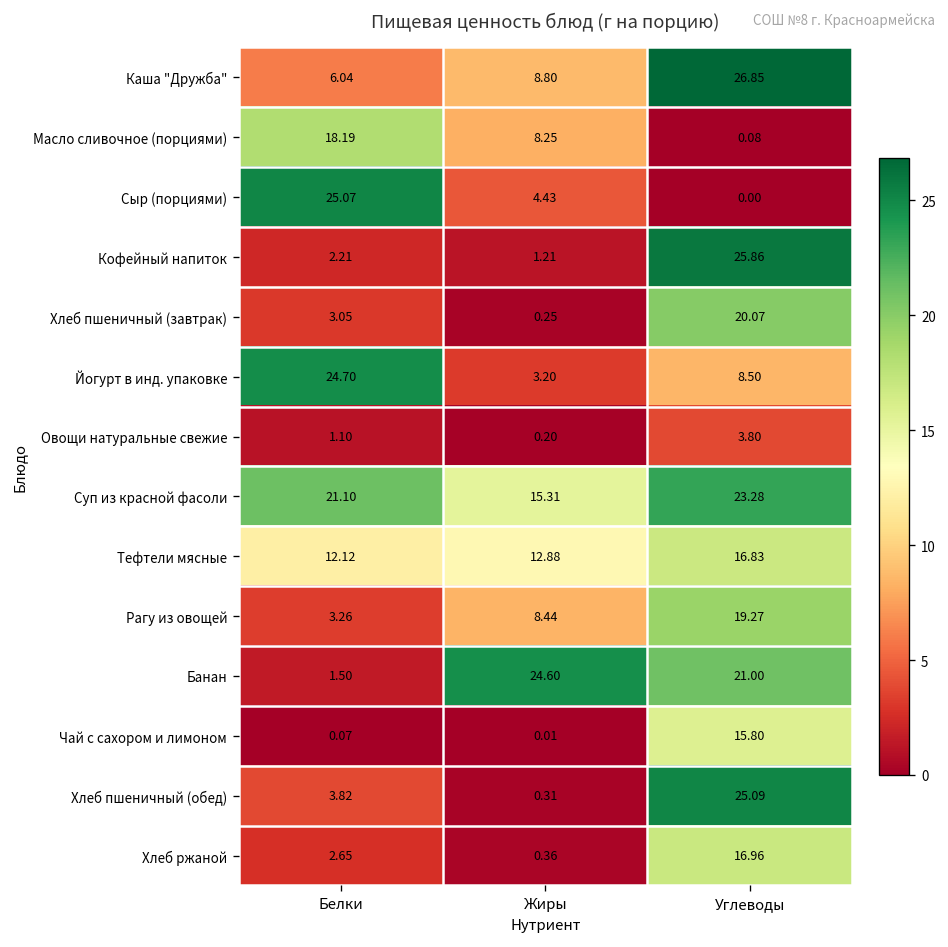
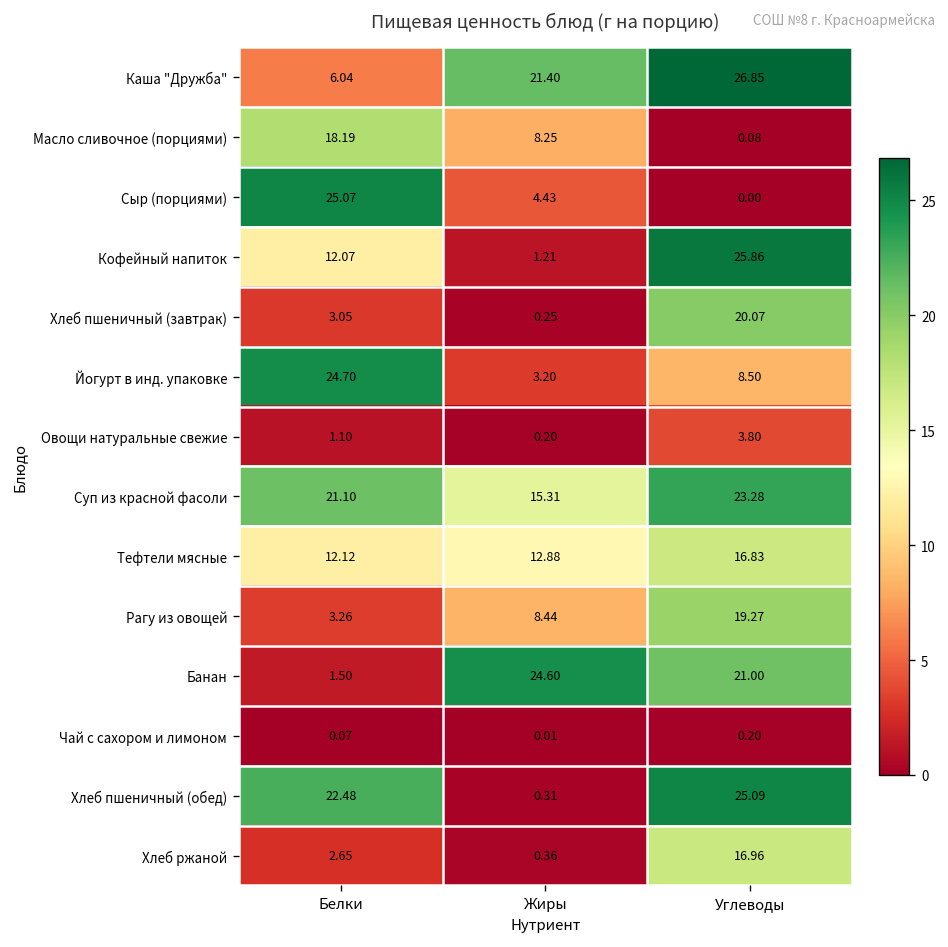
  {
    "Каша \"Дружба\"": {
      "Белки": 6.04,
-     "Жиры": 8.80,
+     "Жиры": 21.40,
      "Углеводы": 26.85
    },
    "Масло сливочное (порциями)": {
      "Белки": 18.19,
      "Жиры": 8.25,
      "Углеводы": 0.08
    },
    "Сыр (порциями)": {
      "Белки": 25.07,
      "Жиры": 4.43,
      "Углеводы": 0.00
    },
    "Кофейный напиток": {
-     "Белки": 2.21,
+     "Белки": 12.07,
      "Жиры": 1.21,
      "Углеводы": 25.86
    },
    "Хлеб пшеничный (завтрак)": {
      "Белки": 3.05,
      "Жиры": 0.25,
      "Углеводы": 20.07
    },
    "Йогурт в инд. упаковке": {
      "Белки": 24.70,
      "Жиры": 3.20,
      "Углеводы": 8.50
    },
    "Овощи натуральные свежие": {
      "Белки": 1.10,
      "Жиры": 0.20,
      "Углеводы": 3.80
    },
    "Суп из красной фасоли": {
      "Белки": 21.10,
      "Жиры": 15.31,
      "Углеводы": 23.28
    },
    "Тефтели мясные": {
      "Белки": 12.12,
      "Жиры": 12.88,
      "Углеводы": 16.83
    },
    "Рагу из овощей": {
      "Белки": 3.26,
      "Жиры": 8.44,
      "Углеводы": 19.27
    },
    "Банан": {
      "Белки": 1.50,
      "Жиры": 24.60,
      "Углеводы": 21.00
    },
    "Чай с сахором и лимоном": {
      "Белки": 0.07,
      "Жиры": 0.01,
-     "Углеводы": 15.80
+     "Углеводы": 0.20
    },
    "Хлеб пшеничный (обед)": {
-     "Белки": 3.82,
+     "Белки": 22.48,
      "Жиры": 0.31,
      "Углеводы": 25.09
    },
    "Хлеб ржаной": {
      "Белки": 2.65,
      "Жиры": 0.36,
      "Углеводы": 16.96
    }
  }
